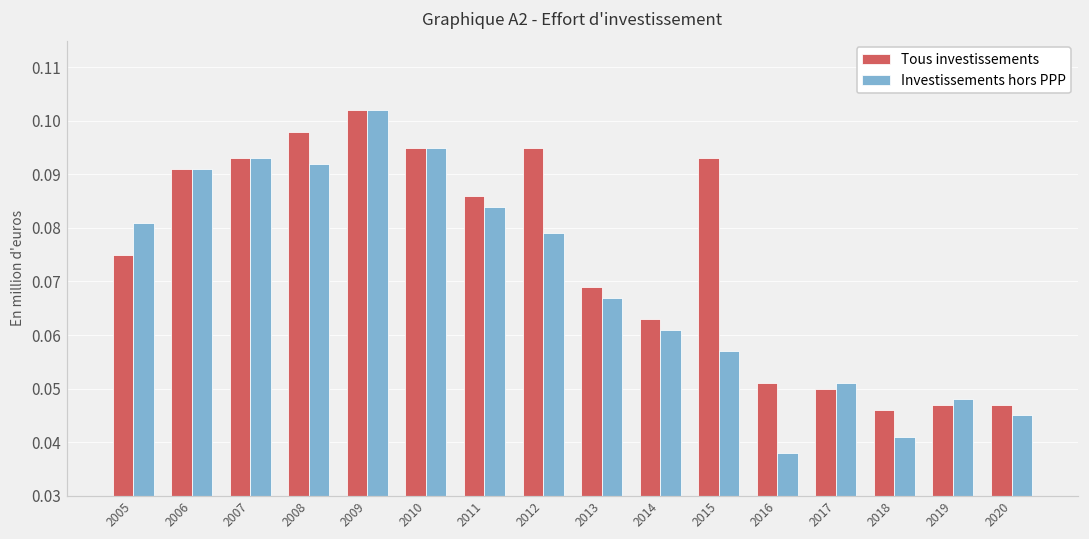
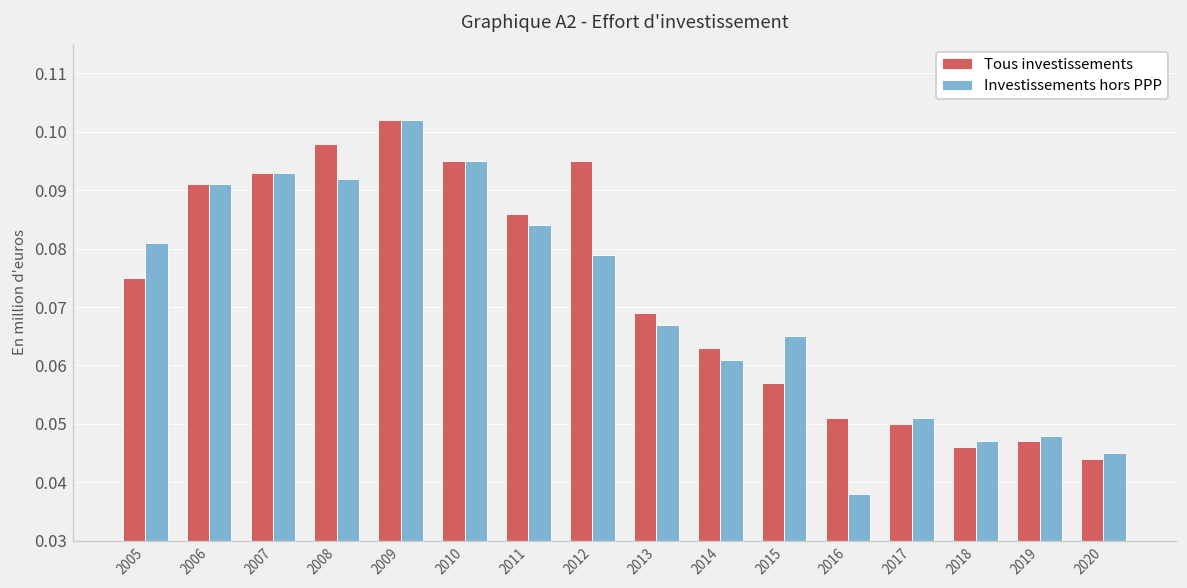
  {
    "Tous investissements": {
      "2005": 0.075,
      "2006": 0.091,
      "2007": 0.093,
      "2008": 0.098,
      "2009": 0.102,
      "2010": 0.095,
      "2011": 0.086,
      "2012": 0.095,
      "2013": 0.069,
      "2014": 0.063,
-     "2015": 0.093,
+     "2015": 0.057,
      "2016": 0.051,
      "2017": 0.050,
      "2018": 0.046,
      "2019": 0.047,
-     "2020": 0.047
+     "2020": 0.044
    },
    "Investissements hors PPP": {
      "2005": 0.081,
      "2006": 0.091,
      "2007": 0.093,
      "2008": 0.092,
      "2009": 0.102,
      "2010": 0.095,
      "2011": 0.084,
      "2012": 0.079,
      "2013": 0.067,
      "2014": 0.061,
-     "2015": 0.057,
+     "2015": 0.065,
      "2016": 0.038,
      "2017": 0.051,
-     "2018": 0.041,
+     "2018": 0.047,
      "2019": 0.048,
      "2020": 0.045
    }
  }
